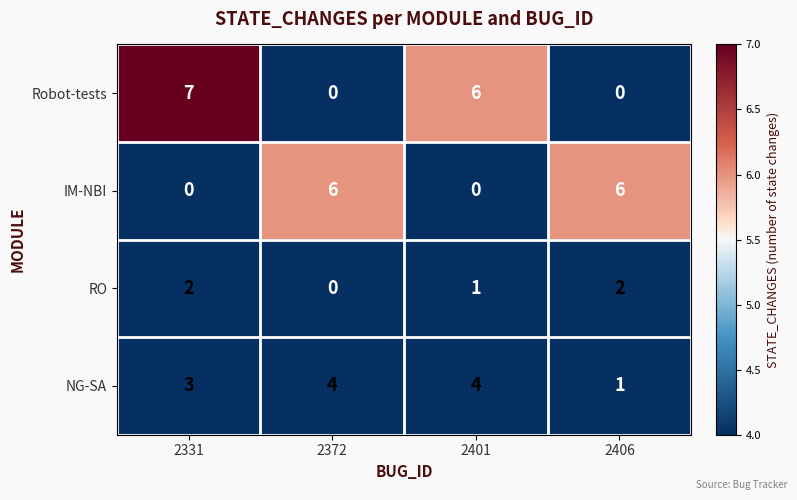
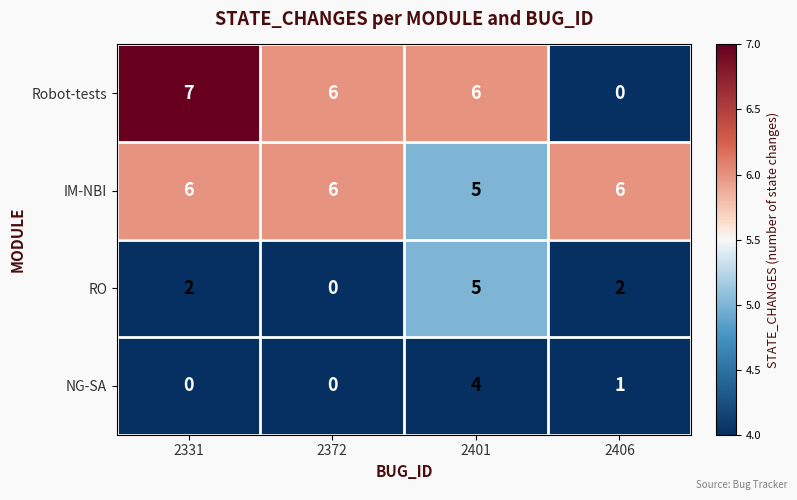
  {
    "Robot-tests": {
      "2331": 7,
-     "2372": 0,
+     "2372": 6,
      "2401": 6,
      "2406": 0
    },
    "IM-NBI": {
-     "2331": 0,
+     "2331": 6,
      "2372": 6,
-     "2401": 0,
+     "2401": 5,
      "2406": 6
    },
    "RO": {
      "2331": 2,
      "2372": 0,
-     "2401": 1,
+     "2401": 5,
      "2406": 2
    },
    "NG-SA": {
-     "2331": 3,
-     "2372": 4,
+     "2331": 0,
+     "2372": 0,
      "2401": 4,
      "2406": 1
    }
  }
